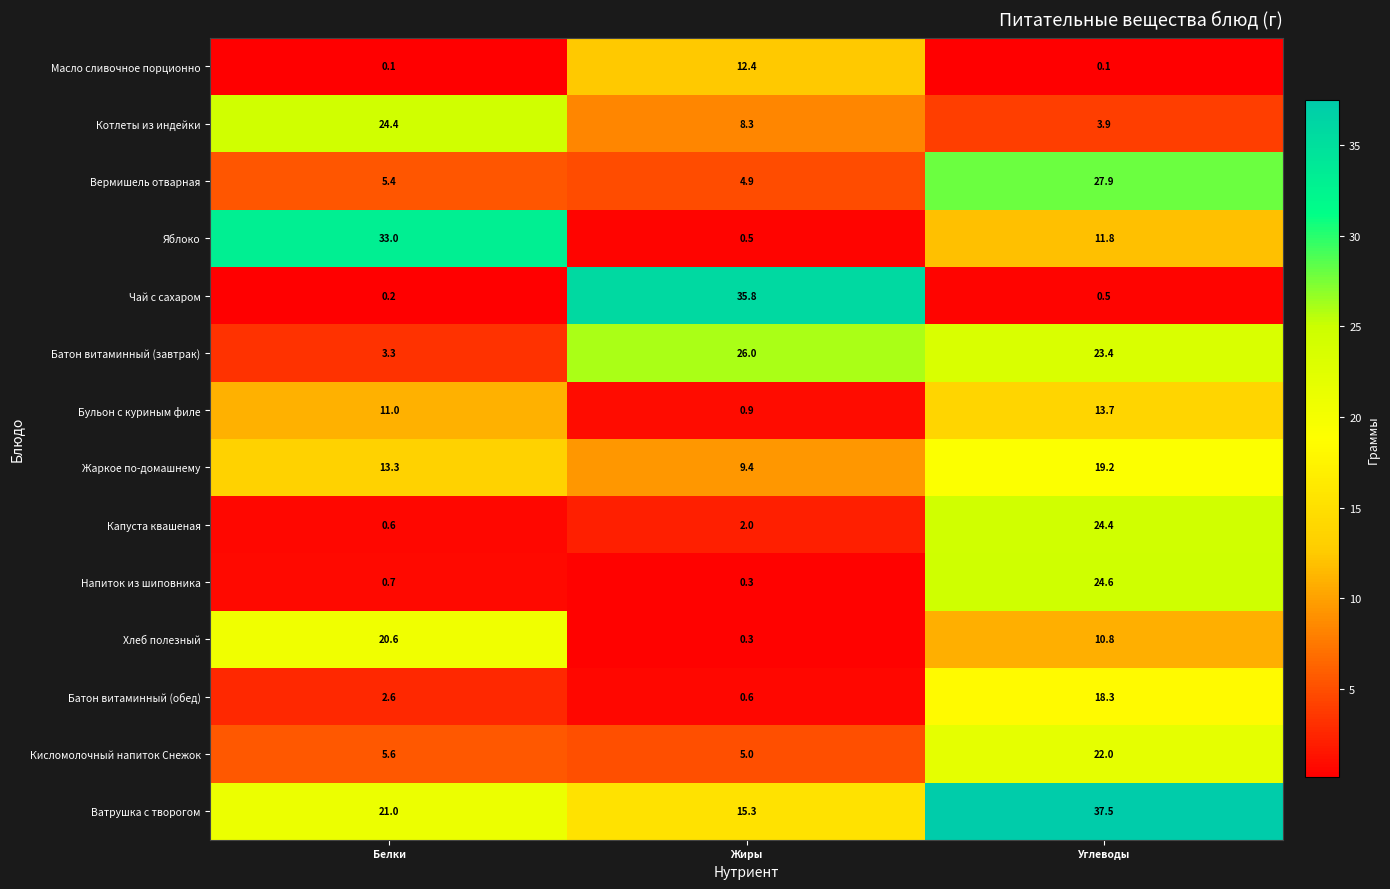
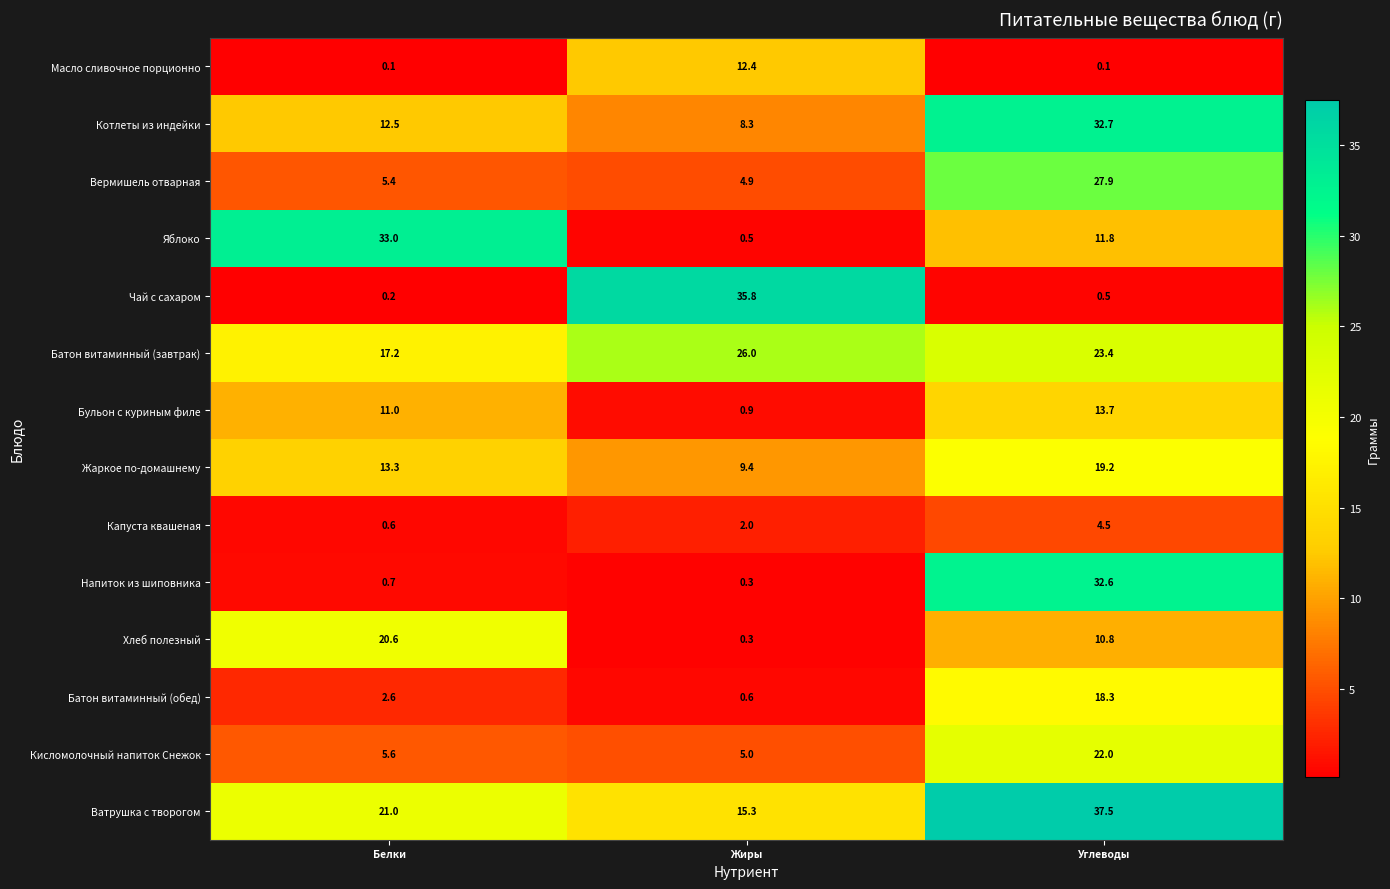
  {
    "Масло сливочное порционно": {
      "Белки": 0.1,
      "Жиры": 12.4,
      "Углеводы": 0.1
    },
    "Котлеты из индейки": {
-     "Белки": 24.4,
+     "Белки": 12.5,
      "Жиры": 8.3,
-     "Углеводы": 3.9
+     "Углеводы": 32.7
    },
    "Вермишель отварная": {
      "Белки": 5.4,
      "Жиры": 4.9,
      "Углеводы": 27.9
    },
    "Яблоко": {
      "Белки": 33.0,
      "Жиры": 0.5,
      "Углеводы": 11.8
    },
    "Чай с сахаром": {
      "Белки": 0.2,
      "Жиры": 35.8,
      "Углеводы": 0.5
    },
    "Батон витаминный (завтрак)": {
-     "Белки": 3.3,
+     "Белки": 17.2,
      "Жиры": 26.0,
      "Углеводы": 23.4
    },
    "Бульон с куриным филе": {
      "Белки": 11.0,
      "Жиры": 0.9,
      "Углеводы": 13.7
    },
    "Жаркое по-домашнему": {
      "Белки": 13.3,
      "Жиры": 9.4,
      "Углеводы": 19.2
    },
    "Капуста квашеная": {
      "Белки": 0.6,
      "Жиры": 2.0,
-     "Углеводы": 24.4
+     "Углеводы": 4.5
    },
    "Напиток из шиповника": {
      "Белки": 0.7,
      "Жиры": 0.3,
-     "Углеводы": 24.6
+     "Углеводы": 32.6
    },
    "Хлеб полезный": {
      "Белки": 20.6,
      "Жиры": 0.3,
      "Углеводы": 10.8
    },
    "Батон витаминный (обед)": {
      "Белки": 2.6,
      "Жиры": 0.6,
      "Углеводы": 18.3
    },
    "Кисломолочный напиток Снежок": {
      "Белки": 5.6,
      "Жиры": 5.0,
      "Углеводы": 22.0
    },
    "Ватрушка с творогом": {
      "Белки": 21.0,
      "Жиры": 15.3,
      "Углеводы": 37.5
    }
  }
